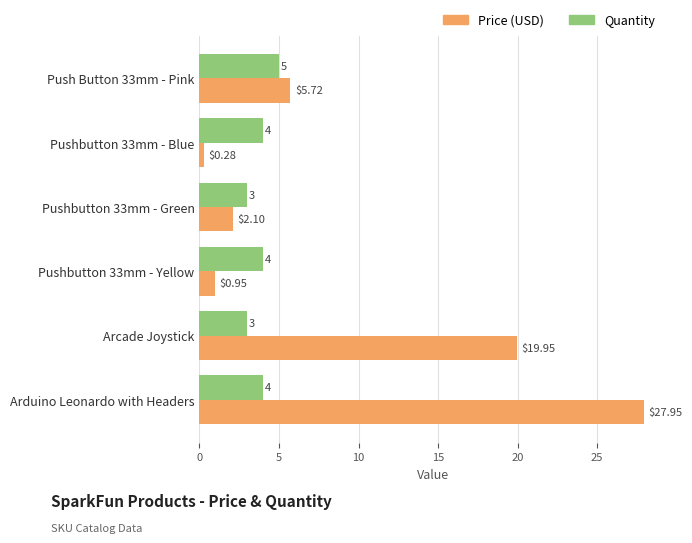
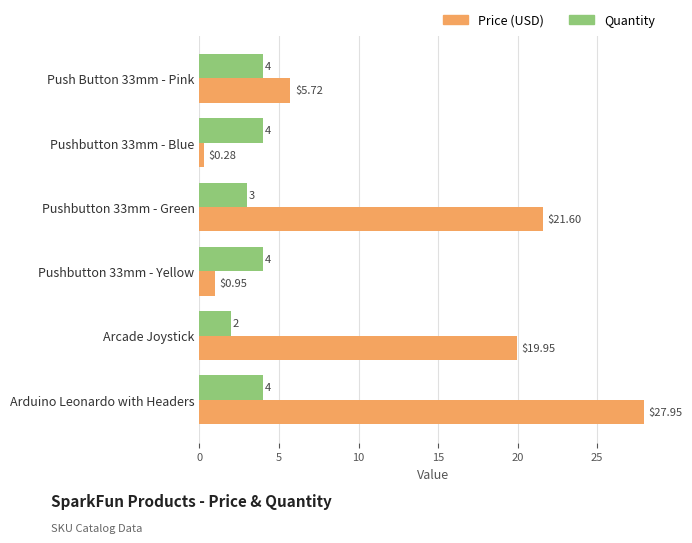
  {
    "Price (USD)": {
      "Push Button 33mm - Pink": "$5.72",
      "Pushbutton 33mm - Blue": "$0.28",
-     "Pushbutton 33mm - Green": "$2.10",
+     "Pushbutton 33mm - Green": "$21.60",
      "Pushbutton 33mm - Yellow": "$0.95",
      "Arcade Joystick": "$19.95",
      "Arduino Leonardo with Headers": "$27.95"
    },
    "Quantity": {
-     "Push Button 33mm - Pink": "5",
+     "Push Button 33mm - Pink": "4",
      "Pushbutton 33mm - Blue": "4",
      "Pushbutton 33mm - Green": "3",
      "Pushbutton 33mm - Yellow": "4",
-     "Arcade Joystick": "3",
+     "Arcade Joystick": "2",
      "Arduino Leonardo with Headers": "4"
    }
  }
